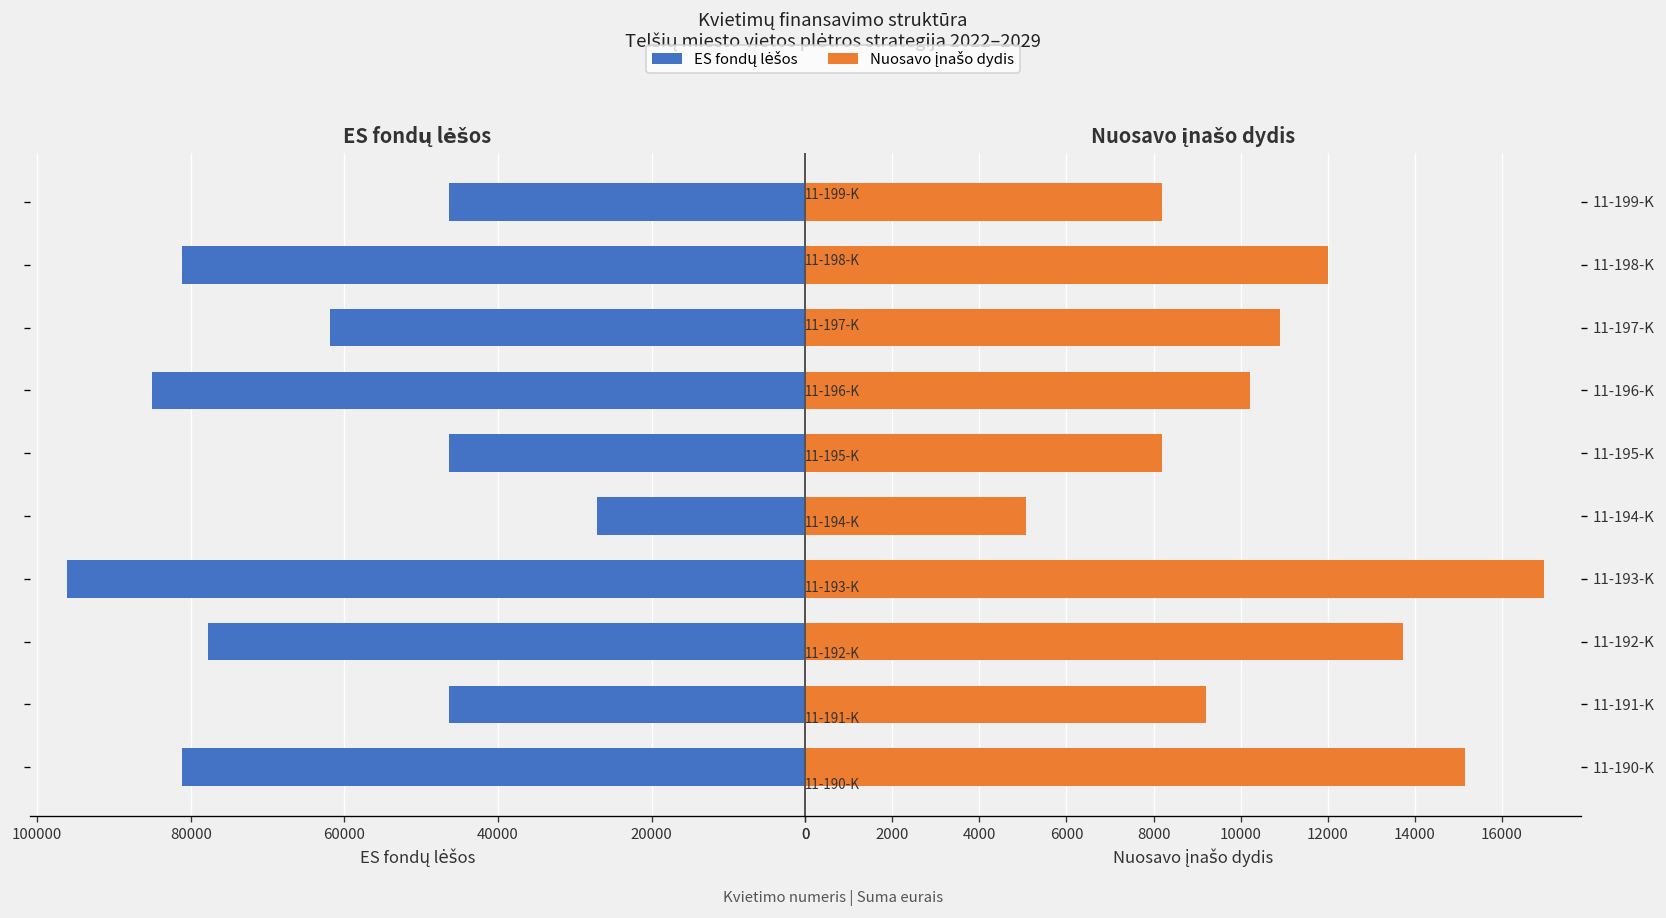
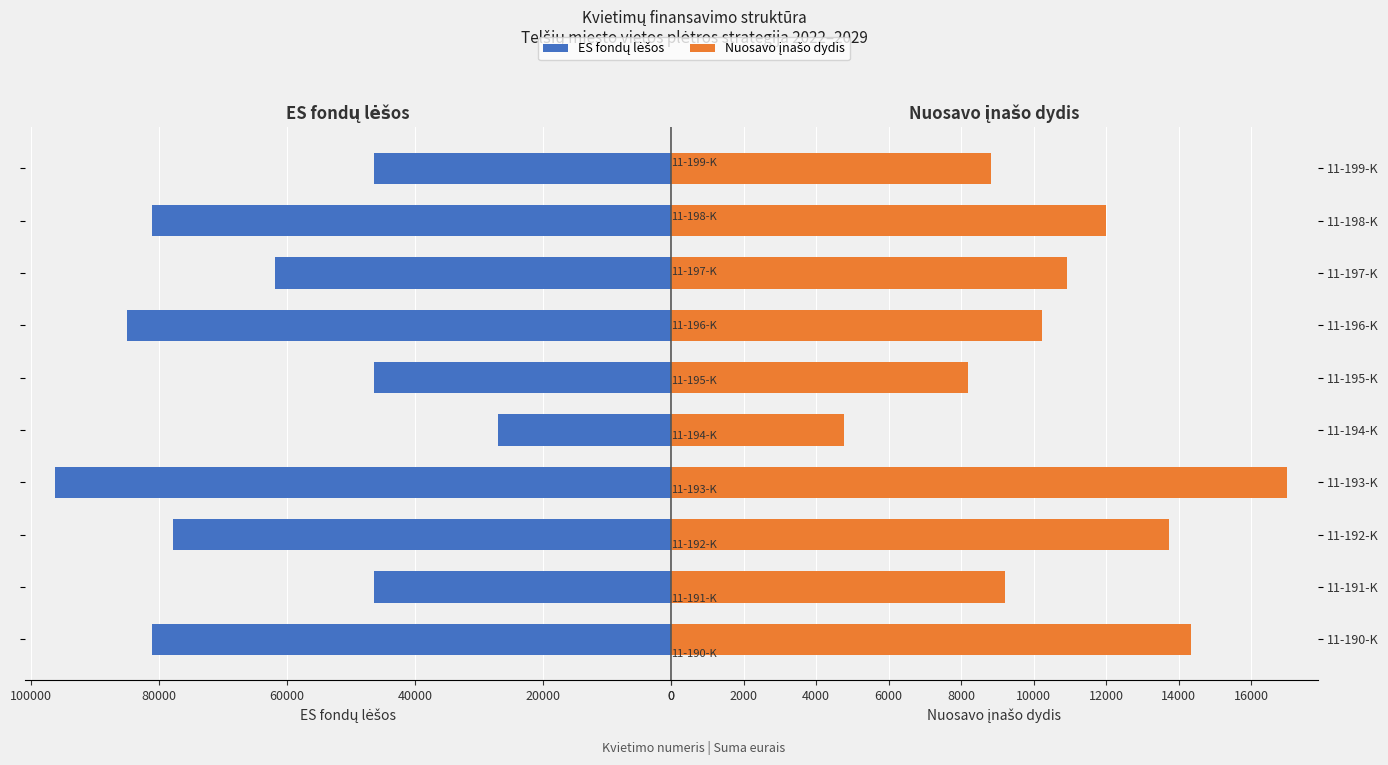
  {
    "Nuosavo įnašo dydis": {
-     "11-199-K": 8200,
+     "11-199-K": 8800,
      "11-198-K": 12000,
      "11-197-K": 10900,
      "11-196-K": 10200,
      "11-195-K": 8200,
-     "11-194-K": 5100,
+     "11-194-K": 4800,
      "11-193-K": 17000,
      "11-192-K": 13700,
      "11-191-K": 9200,
-     "11-190-K": 15200
+     "11-190-K": 14300
    }
  }
